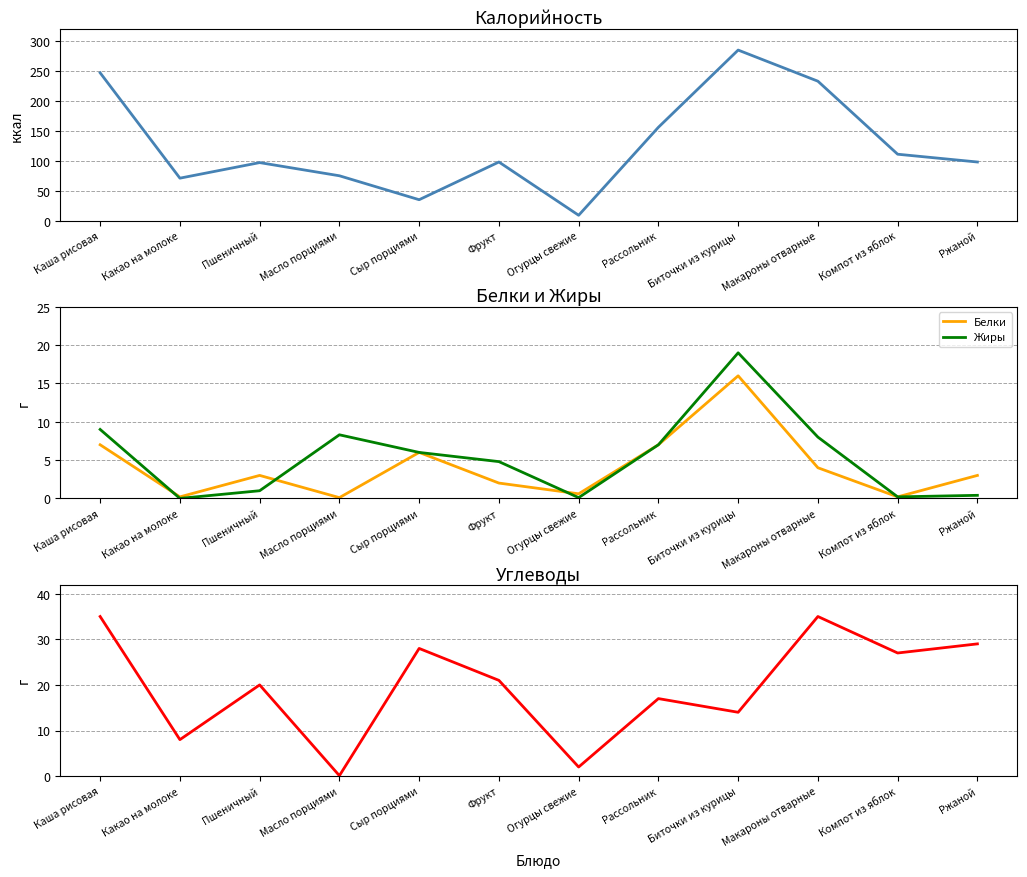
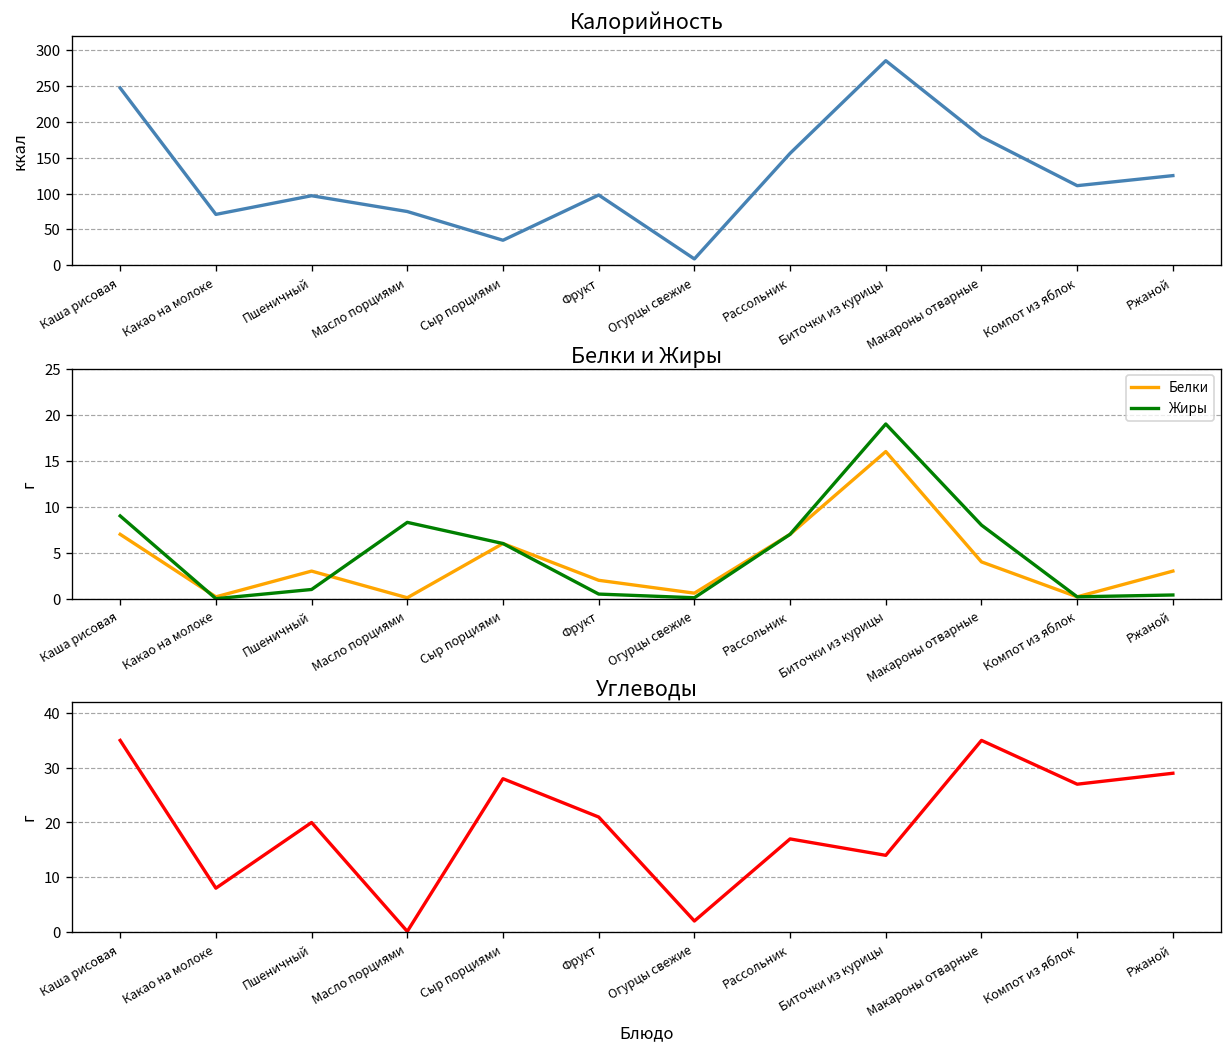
  {
    "Калорийность": {
      "Каша рисовая": 250,
      "Какао на молоке": 70,
      "Пшеничный": 100,
      "Масло порциями": 80,
      "Сыр порциями": 40,
      "Фрукт": 100,
      "Огурцы свежие": 10,
      "Рассольник": 160,
      "Биточки из курицы": 290,
-     "Макароны отварные": 230,
+     "Макароны отварные": 180,
      "Компот из яблок": 110,
-     "Ржаной": 100
+     "Ржаной": 130
    },
    "Белки и Жиры": {
      "Белки": {
        "Каша рисовая": 7,
        "Пшеничный": 3,
        "Масло порциями": 0,
        "Фрукт": 2,
        "Огурцы свежие": 1,
        "Биточки из курицы": 16,
        "Макароны отварные": 4,
        "Ржаной": 3
      },
      "Жиры": {
        "Каша рисовая": 9,
        "Пшеничный": 1,
        "Масло порциями": 8,
-       "Фрукт": 5,
+       "Фрукт": 1,
        "Огурцы свежие": 0,
        "Биточки из курицы": 19,
        "Макароны отварные": 8,
        "Ржаной": 0
      }
    },
    "Углеводы": {
      "Каша рисовая": 35,
      "Какао на молоке": 8,
      "Пшеничный": 20,
      "Масло порциями": 0,
      "Сыр порциями": 28,
      "Фрукт": 21,
      "Огурцы свежие": 2,
      "Рассольник": 17,
      "Биточки из курицы": 14,
      "Макароны отварные": 35,
      "Компот из яблок": 27,
      "Ржаной": 29
    }
  }
